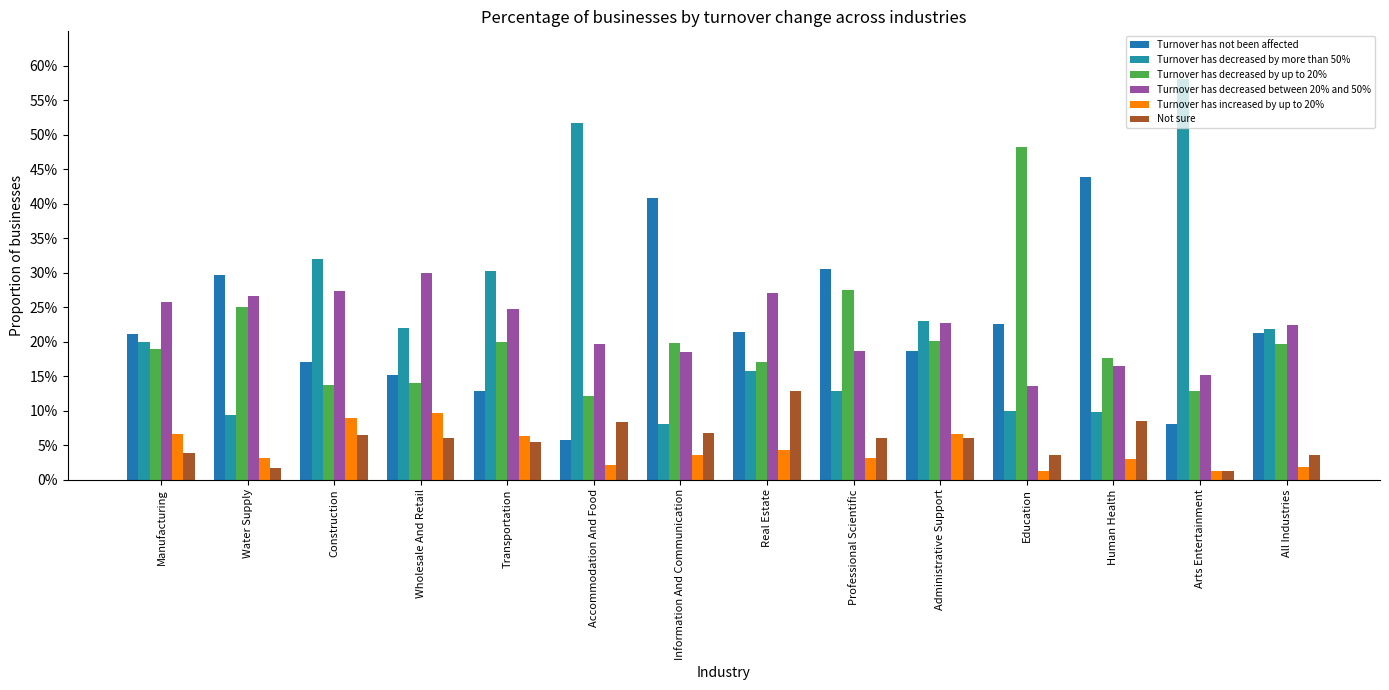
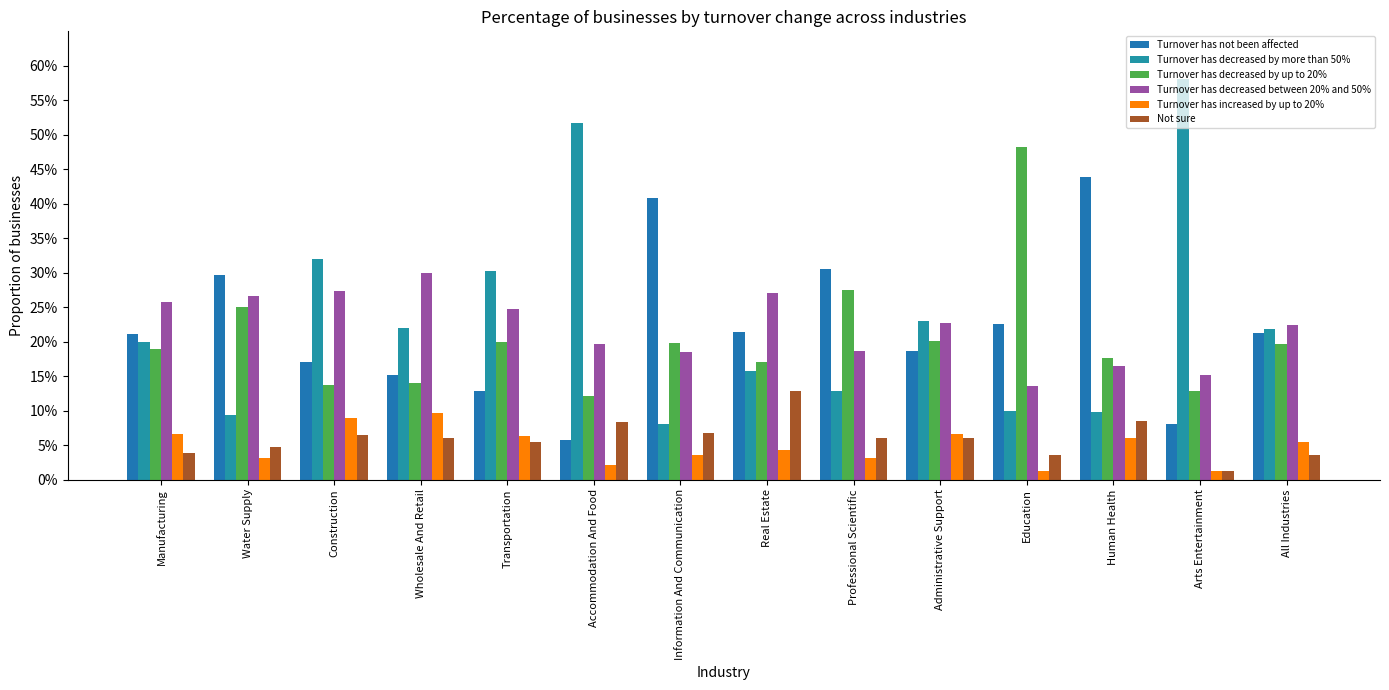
  {
    "Turnover has decreased by up to 20%": {
      "Manufacturing": "19%",
      "Water Supply": "25%",
      "Construction": "14%",
      "Wholesale And Retail": "14%",
      "Transportation": "20%",
      "Accommodation And Food": "12%",
      "Information And Communication": "20%",
      "Real Estate": "17%",
      "Professional Scientific": "28%",
      "Administrative Support": "20%",
      "Education": "48%",
      "Human Health": "18%",
      "Arts Entertainment": "13%",
      "All Industries": "20%"
    },
    "Turnover has decreased between 20% and 50%": {
      "Manufacturing": "26%",
      "Water Supply": "27%",
      "Construction": "27%",
      "Wholesale And Retail": "30%",
      "Transportation": "25%",
      "Accommodation And Food": "20%",
      "Information And Communication": "19%",
      "Real Estate": "27%",
      "Professional Scientific": "19%",
      "Administrative Support": "23%",
      "Education": "14%",
      "Human Health": "17%",
      "Arts Entertainment": "15%",
      "All Industries": "22%"
    },
    "Turnover has increased by up to 20%": {
      "Manufacturing": "7%",
      "Water Supply": "3%",
      "Construction": "9%",
      "Wholesale And Retail": "10%",
      "Transportation": "6%",
      "Accommodation And Food": "2%",
      "Information And Communication": "4%",
      "Real Estate": "4%",
      "Professional Scientific": "3%",
      "Administrative Support": "7%",
      "Education": "1%",
-     "Human Health": "3%",
+     "Human Health": "6%",
      "Arts Entertainment": "1%",
-     "All Industries": "2%"
+     "All Industries": "5%"
    },
    "Not sure": {
      "Manufacturing": "4%",
-     "Water Supply": "2%",
+     "Water Supply": "5%",
      "Construction": "7%",
      "Wholesale And Retail": "6%",
      "Transportation": "6%",
      "Accommodation And Food": "8%",
      "Information And Communication": "7%",
      "Real Estate": "13%",
      "Professional Scientific": "6%",
      "Administrative Support": "6%",
      "Education": "4%",
      "Human Health": "9%",
      "Arts Entertainment": "1%",
      "All Industries": "4%"
    }
  }
